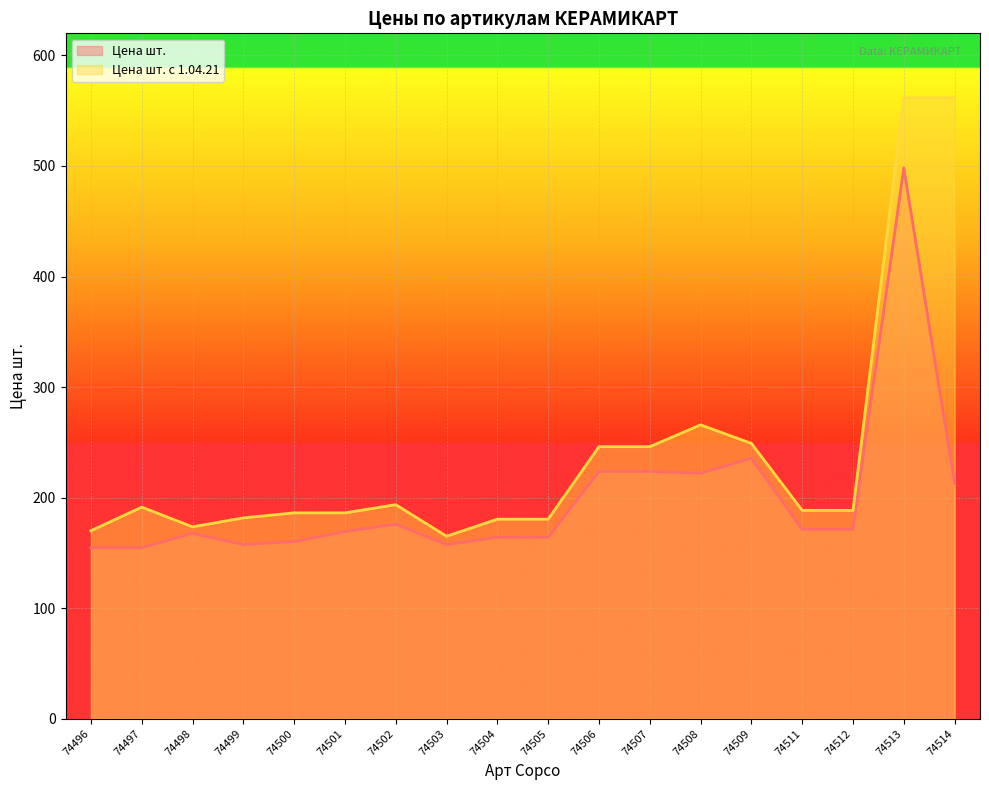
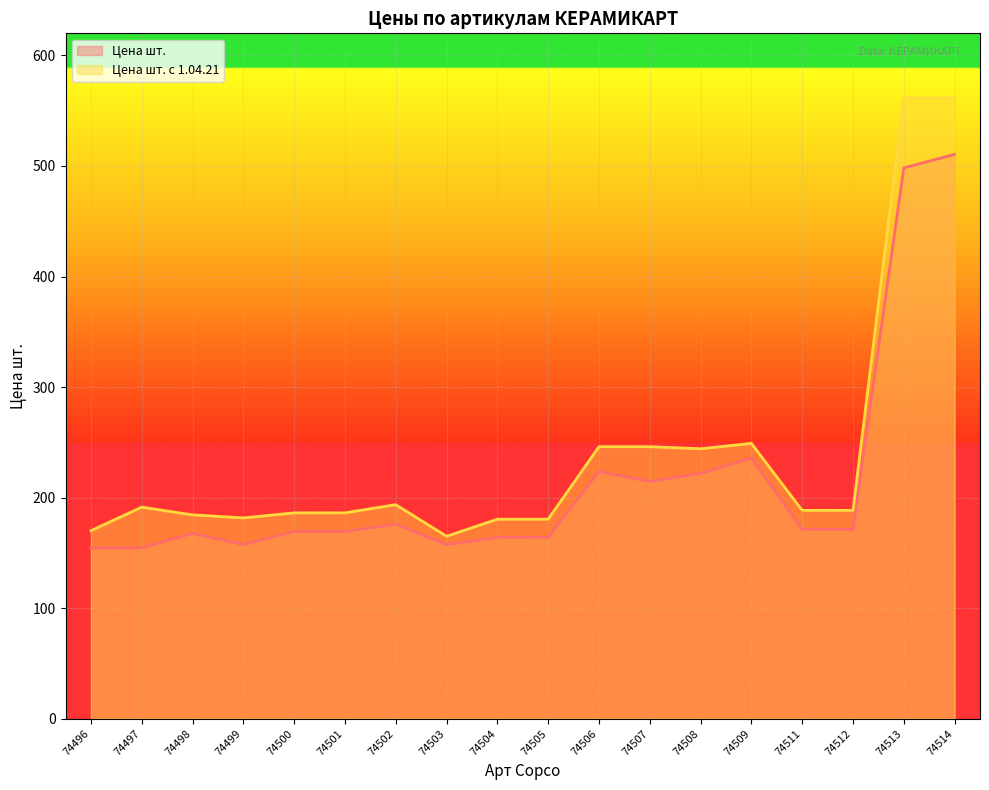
  {
    "Цена шт.": {
      "74496": 155,
      "74497": 155,
      "74498": 168,
      "74499": 158,
-     "74500": 160,
+     "74500": 169,
      "74501": 169,
      "74502": 176,
      "74503": 157,
      "74504": 164,
      "74505": 164,
      "74506": 224,
-     "74507": 224,
+     "74507": 215,
      "74508": 222,
      "74509": 236,
      "74511": 171,
      "74512": 171,
      "74513": 498,
-     "74514": 213
+     "74514": 511
    },
    "Цена шт. с 1.04.21": {
      "74496": 170,
      "74497": 191,
-     "74498": 174,
+     "74498": 184,
      "74499": 182,
      "74500": 186,
      "74501": 186,
      "74502": 194,
      "74503": 165,
      "74504": 180,
      "74505": 180,
      "74506": 246,
      "74507": 246,
-     "74508": 266,
+     "74508": 244,
      "74509": 249,
      "74511": 188,
      "74512": 188,
      "74513": 562,
      "74514": 562
    }
  }
